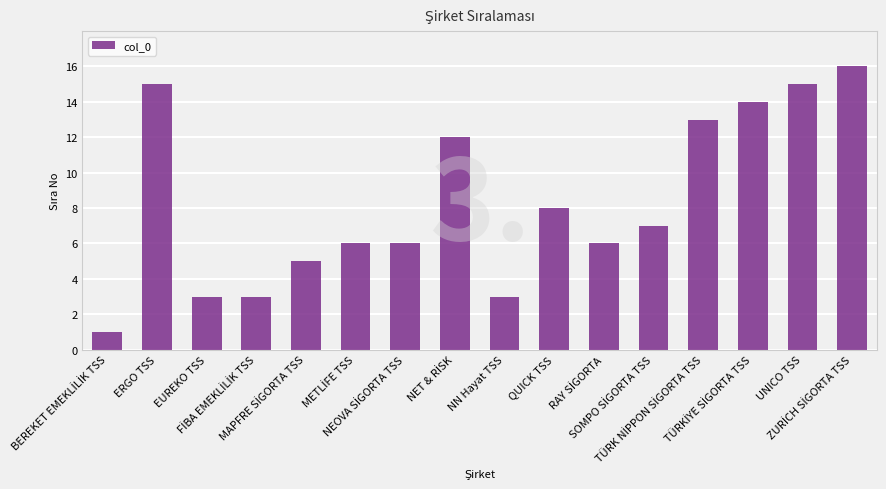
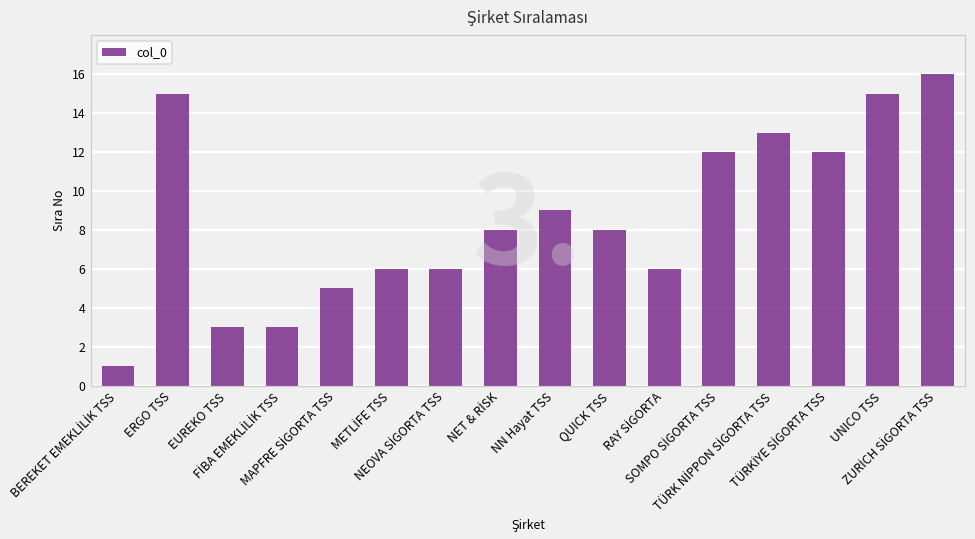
  {
    "BEREKET EMEKLİLİK TSS": 1,
    "ERGO TSS": 15,
    "EUREKO TSS": 3,
    "FİBA EMEKLİLİK TSS": 3,
    "MAPFRE SİGORTA TSS": 5,
    "METLİFE TSS": 6,
    "NEOVA SİGORTA TSS": 6,
-   "NET & RİSK": 12,
-   "NN Hayat TSS": 3,
+   "NET & RİSK": 8,
+   "NN Hayat TSS": 9,
    "QUICK TSS": 8,
    "RAY SİGORTA": 6,
-   "SOMPO SİGORTA TSS": 7,
+   "SOMPO SİGORTA TSS": 12,
    "TÜRK NİPPON SİGORTA TSS": 13,
-   "TÜRKİYE SİGORTA TSS": 14,
+   "TÜRKİYE SİGORTA TSS": 12,
    "UNICO TSS": 15,
    "ZURİCH SİGORTA TSS": 16
  }
